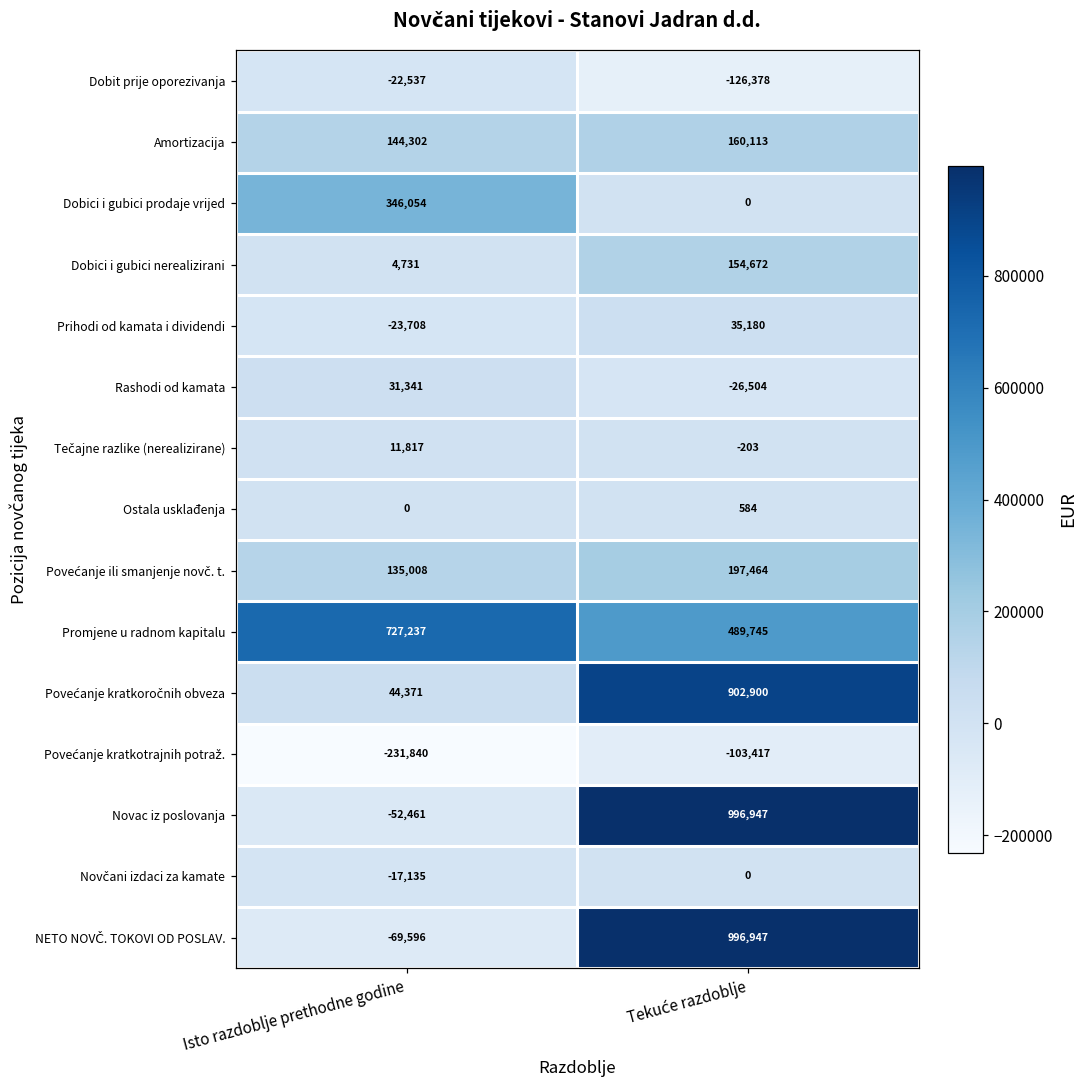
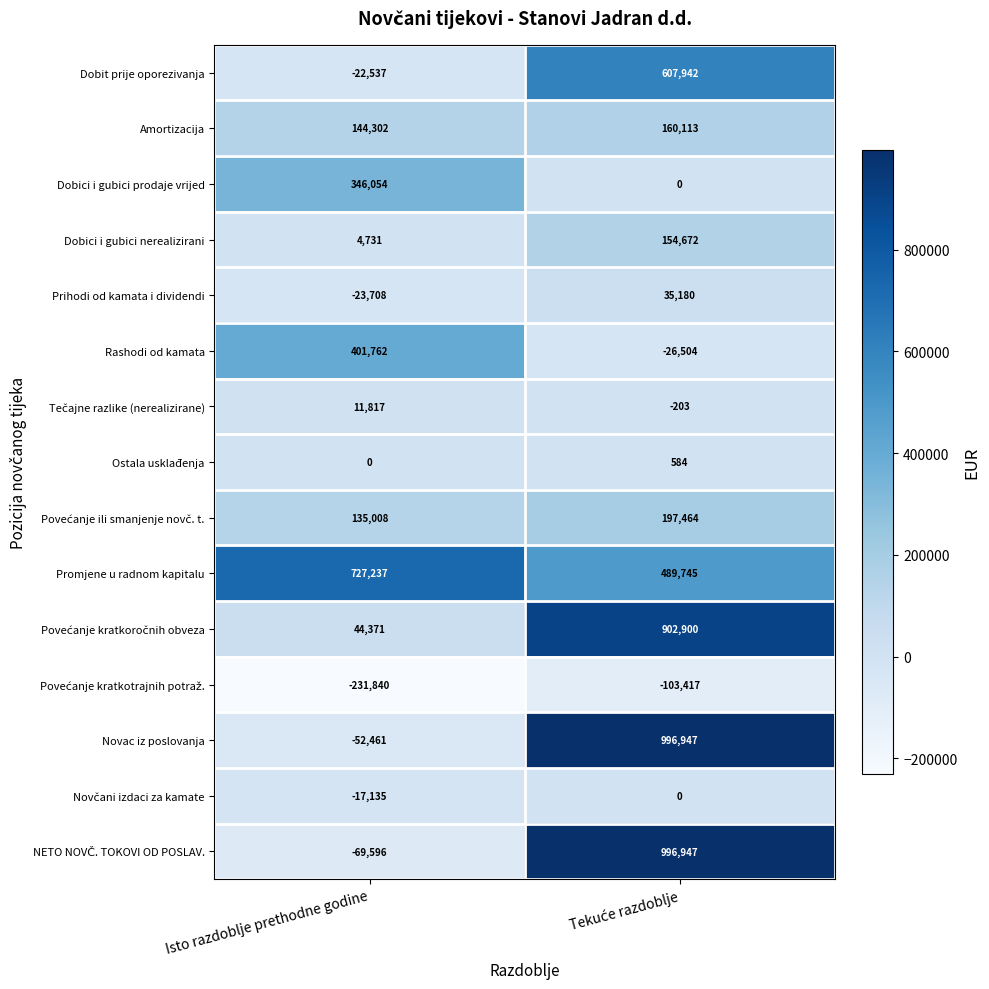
  {
    "Dobit prije oporezivanja": {
      "Isto razdoblje prethodne godine": "-22,537",
-     "Tekuće razdoblje": "-126,378"
+     "Tekuće razdoblje": "607,942"
    },
    "Amortizacija": {
      "Isto razdoblje prethodne godine": "144,302",
      "Tekuće razdoblje": "160,113"
    },
    "Dobici i gubici prodaje vrijed": {
      "Isto razdoblje prethodne godine": "346,054",
      "Tekuće razdoblje": "0"
    },
    "Dobici i gubici nerealizirani": {
      "Isto razdoblje prethodne godine": "4,731",
      "Tekuće razdoblje": "154,672"
    },
    "Prihodi od kamata i dividendi": {
      "Isto razdoblje prethodne godine": "-23,708",
      "Tekuće razdoblje": "35,180"
    },
    "Rashodi od kamata": {
-     "Isto razdoblje prethodne godine": "31,341",
+     "Isto razdoblje prethodne godine": "401,762",
      "Tekuće razdoblje": "-26,504"
    },
    "Tečajne razlike (nerealizirane)": {
      "Isto razdoblje prethodne godine": "11,817",
      "Tekuće razdoblje": "-203"
    },
    "Ostala usklađenja": {
      "Isto razdoblje prethodne godine": "0",
      "Tekuće razdoblje": "584"
    },
    "Povećanje ili smanjenje novč. t.": {
      "Isto razdoblje prethodne godine": "135,008",
      "Tekuće razdoblje": "197,464"
    },
    "Promjene u radnom kapitalu": {
      "Isto razdoblje prethodne godine": "727,237",
      "Tekuće razdoblje": "489,745"
    },
    "Povećanje kratkoročnih obveza": {
      "Isto razdoblje prethodne godine": "44,371",
      "Tekuće razdoblje": "902,900"
    },
    "Povećanje kratkotrajnih potraž.": {
      "Isto razdoblje prethodne godine": "-231,840",
      "Tekuće razdoblje": "-103,417"
    },
    "Novac iz poslovanja": {
      "Isto razdoblje prethodne godine": "-52,461",
      "Tekuće razdoblje": "996,947"
    },
    "Novčani izdaci za kamate": {
      "Isto razdoblje prethodne godine": "-17,135",
      "Tekuće razdoblje": "0"
    },
    "NETO NOVČ. TOKOVI OD POSLAV.": {
      "Isto razdoblje prethodne godine": "-69,596",
      "Tekuće razdoblje": "996,947"
    }
  }
